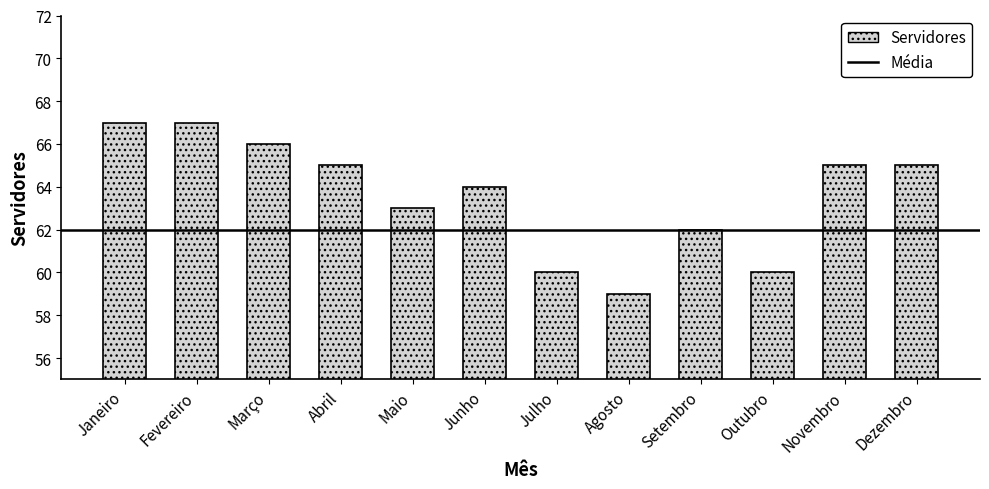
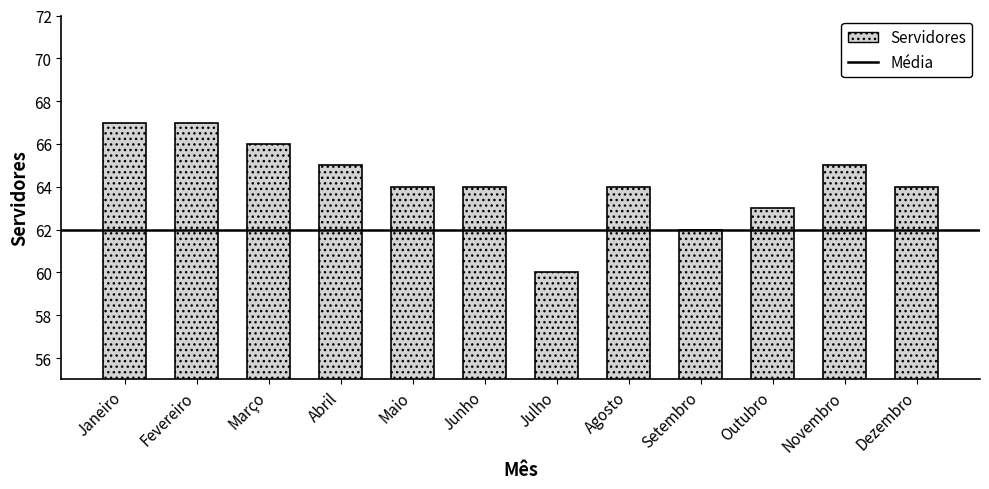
  {
    "Janeiro": 67,
    "Fevereiro": 67,
    "Março": 66,
    "Abril": 65,
-   "Maio": 63,
+   "Maio": 64,
    "Junho": 64,
    "Julho": 60,
-   "Agosto": 59,
+   "Agosto": 64,
    "Setembro": 62,
-   "Outubro": 60,
+   "Outubro": 63,
    "Novembro": 65,
-   "Dezembro": 65
+   "Dezembro": 64
  }
